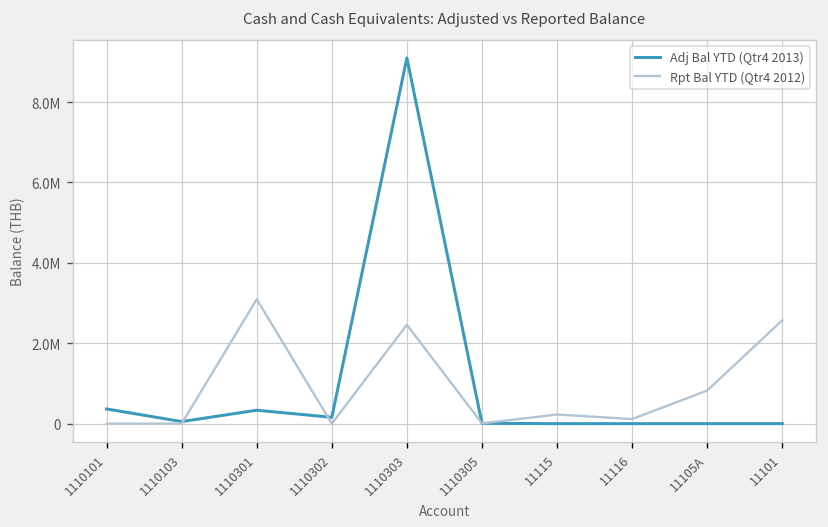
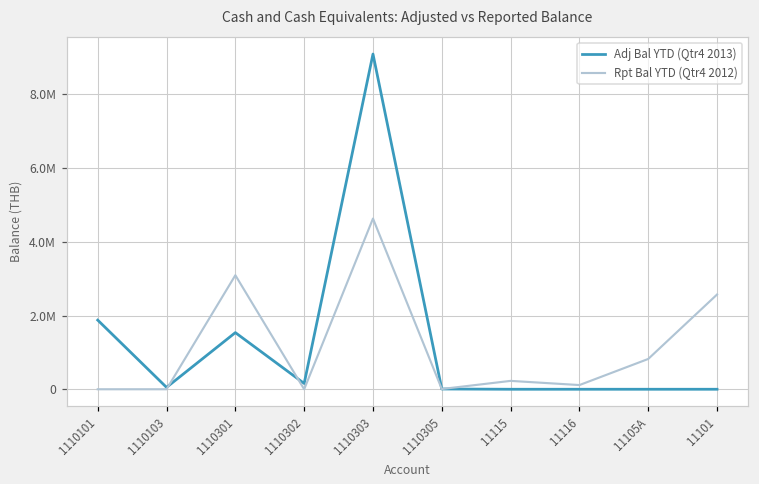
  {
    "Adj Bal YTD (Qtr4 2013)": {
-     "1110101": 400000,
-     "1110301": 300000,
+     "1110101": 1900000,
+     "1110301": 1500000,
      "1110302": 200000,
      "1110303": 9100000,
      "11115": 0,
      "11116": 0,
      "11105A": 0,
      "11101": 0
    },
    "Rpt Bal YTD (Qtr4 2012)": {
      "1110101": 0,
      "1110301": 3100000,
      "1110302": 0,
-     "1110303": 2500000,
+     "1110303": 4600000,
      "11115": 200000,
      "11116": 100000,
      "11105A": 800000,
      "11101": 2600000
    }
  }
